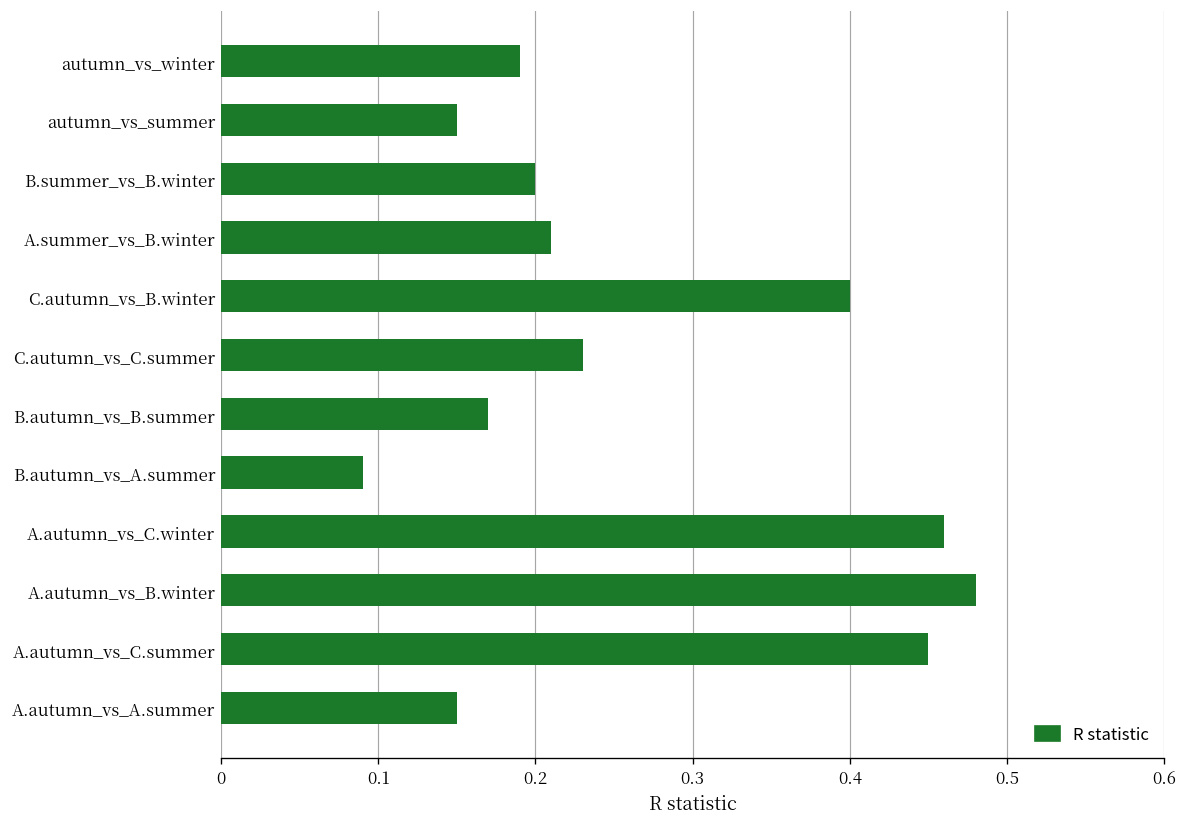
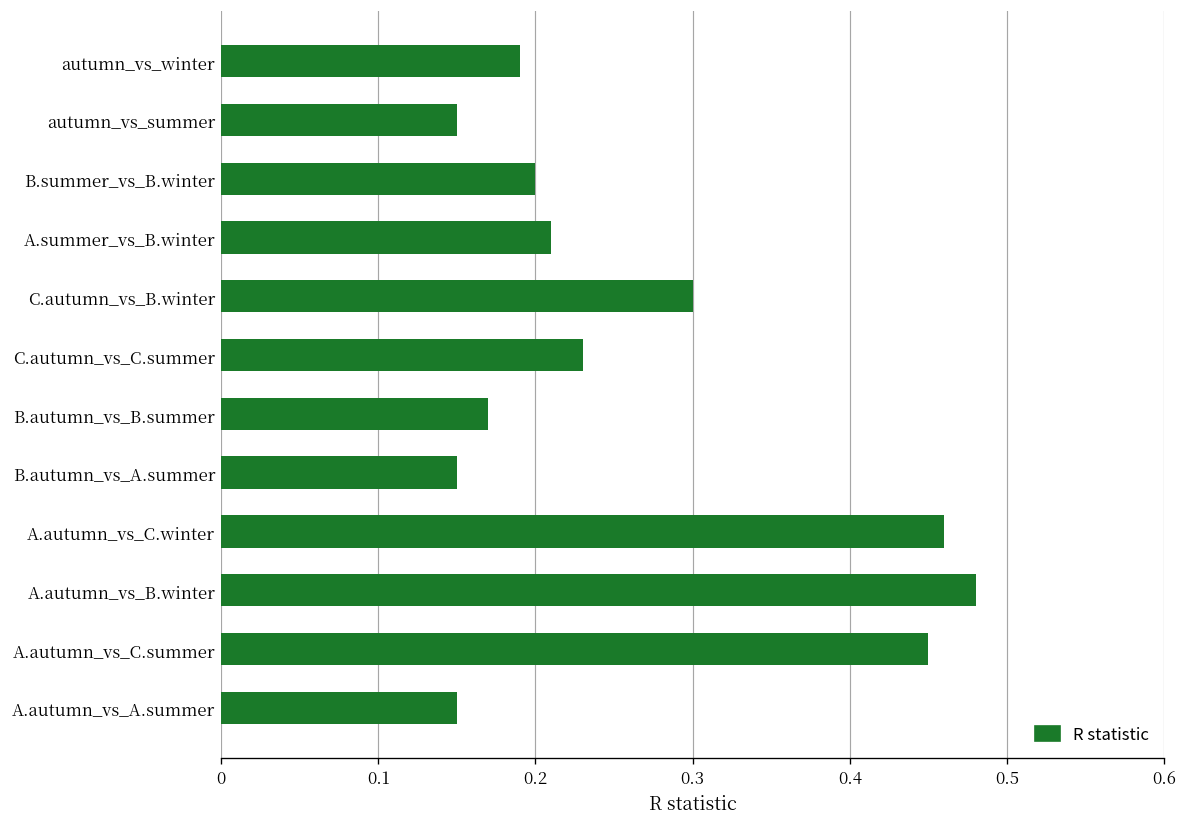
  {
    "autumn_vs_winter": 0.19,
    "autumn_vs_summer": 0.15,
    "B.summer_vs_B.winter": 0.20,
    "A.summer_vs_B.winter": 0.21,
-   "C.autumn_vs_B.winter": 0.4,
+   "C.autumn_vs_B.winter": 0.3,
    "C.autumn_vs_C.summer": 0.23,
    "B.autumn_vs_B.summer": 0.17,
-   "B.autumn_vs_A.summer": 0.09,
+   "B.autumn_vs_A.summer": 0.15,
    "A.autumn_vs_C.winter": 0.46,
    "A.autumn_vs_B.winter": 0.48,
    "A.autumn_vs_C.summer": 0.45,
    "A.autumn_vs_A.summer": 0.15
  }
